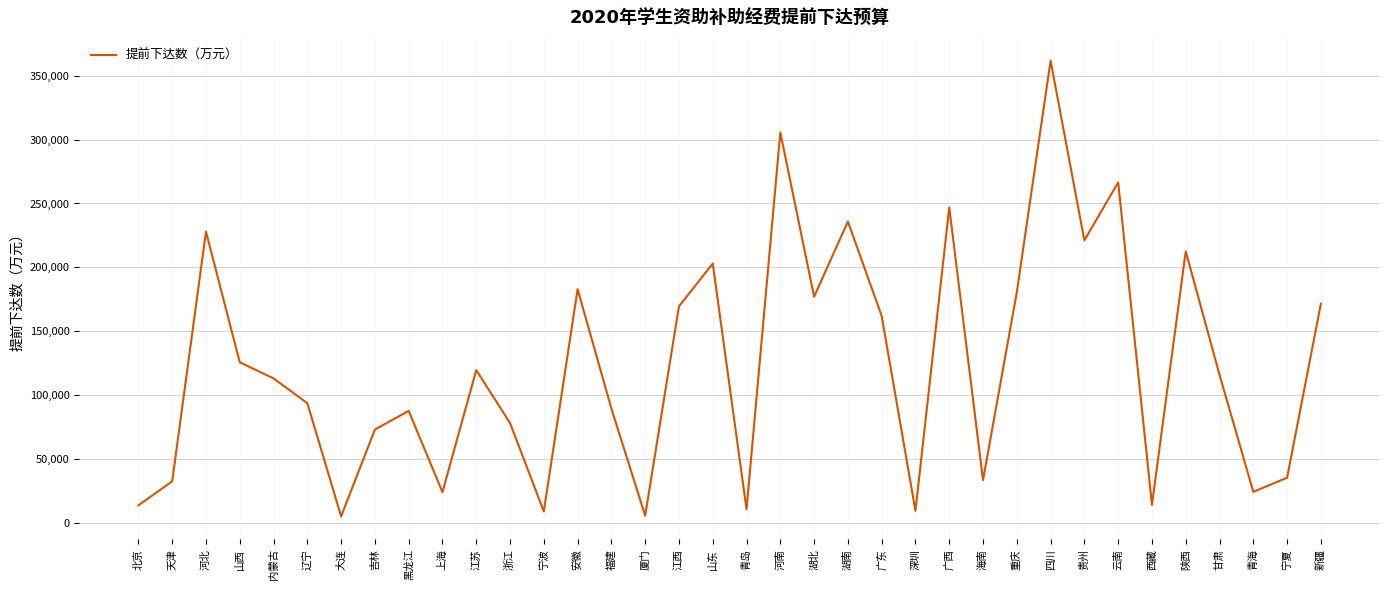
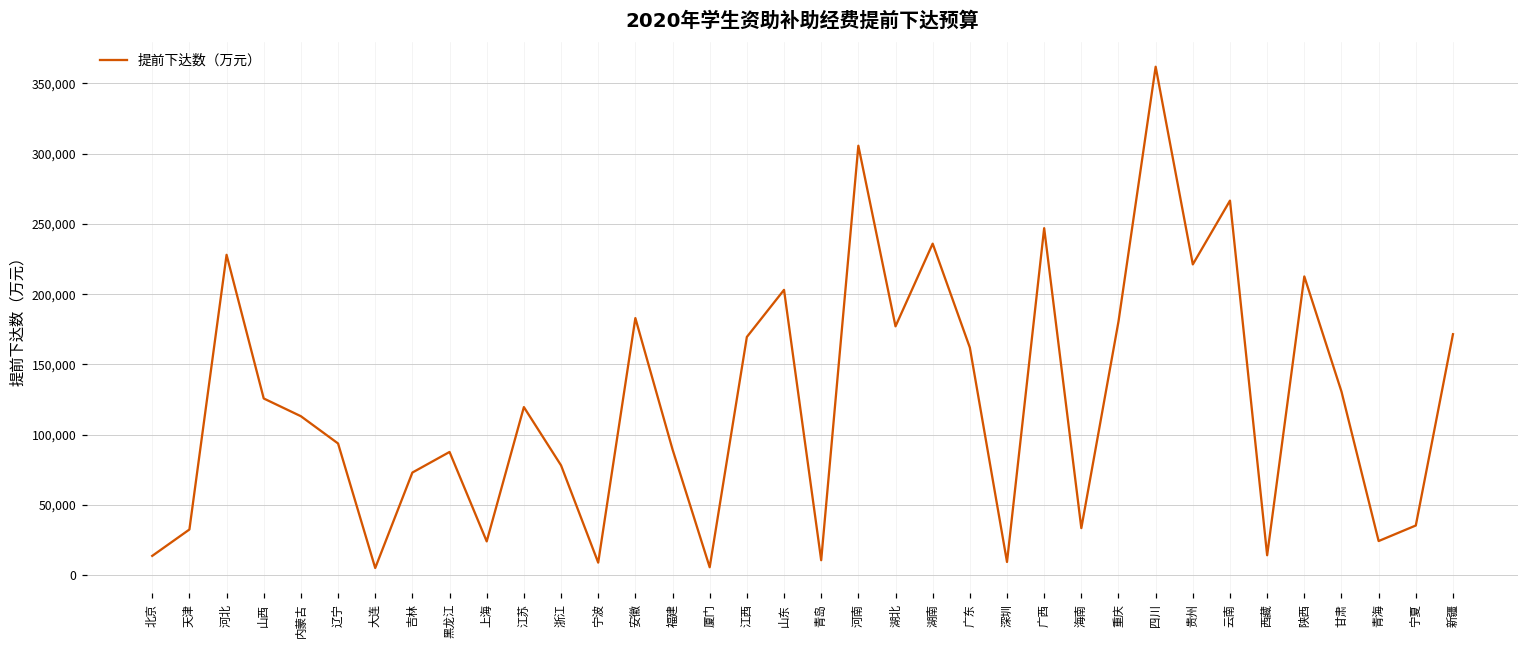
  {
    "北京": "14,000",
    "天津": "32,000",
    "河北": "228,000",
    "山西": "126,000",
    "内蒙古": "113,000",
    "辽宁": "94,000",
    "大连": "5,000",
    "吉林": "73,000",
    "黑龙江": "88,000",
    "上海": "24,000",
    "江苏": "120,000",
    "浙江": "78,000",
    "宁波": "9,000",
    "安徽": "183,000",
    "福建": "89,000",
    "厦门": "6,000",
    "江西": "169,000",
    "山东": "203,000",
    "青岛": "11,000",
    "河南": "306,000",
    "湖北": "177,000",
    "湖南": "236,000",
    "广东": "162,000",
    "深圳": "9,000",
    "广西": "247,000",
    "海南": "33,000",
    "重庆": "181,000",
    "四川": "362,000",
    "贵州": "221,000",
    "云南": "267,000",
    "西藏": "14,000",
    "陕西": "213,000",
-   "甘肃": "116,000",
+   "甘肃": "131,000",
    "青海": "24,000",
    "宁夏": "35,000",
    "新疆": "171,000"
  }
